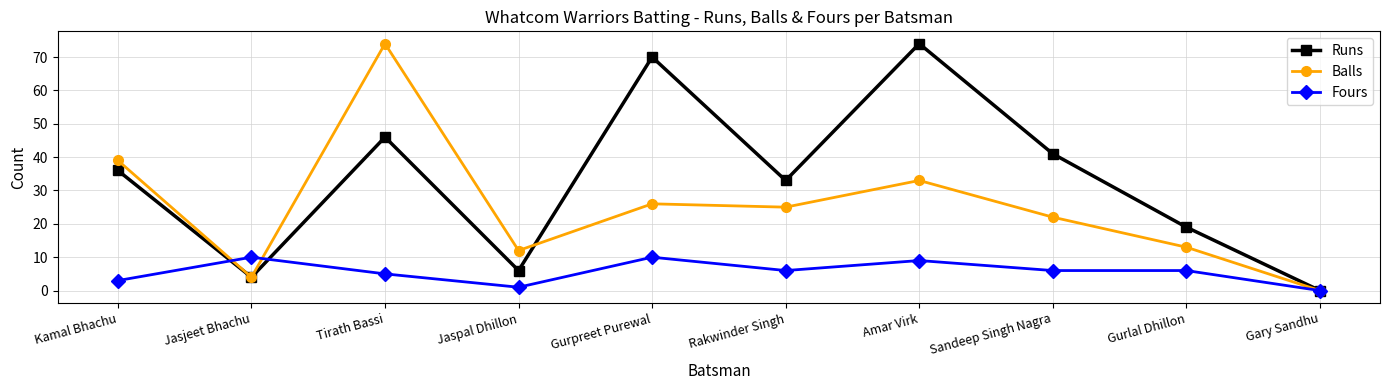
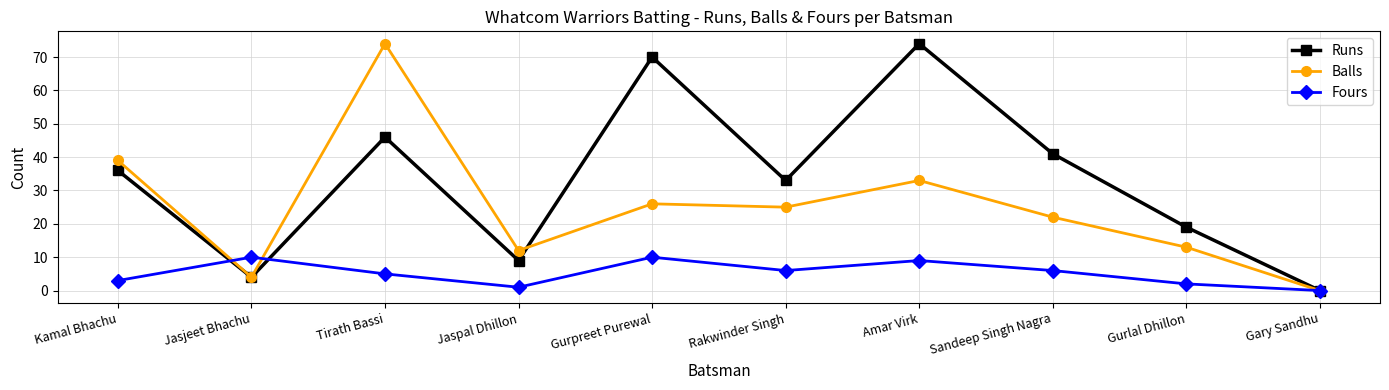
  {
    "Runs": {
      "Kamal Bhachu": 36,
      "Tirath Bassi": 46,
-     "Jaspal Dhillon": 6,
+     "Jaspal Dhillon": 9,
      "Gurpreet Purewal": 70,
      "Rakwinder Singh": 33,
      "Amar Virk": 74,
      "Sandeep Singh Nagra": 41,
      "Gurlal Dhillon": 19
    },
    "Balls": {
      "Kamal Bhachu": 39,
      "Tirath Bassi": 74,
      "Jaspal Dhillon": 12,
      "Gurpreet Purewal": 26,
      "Rakwinder Singh": 25,
      "Amar Virk": 33,
      "Sandeep Singh Nagra": 22,
      "Gurlal Dhillon": 13
    },
    "Fours": {
      "Kamal Bhachu": 3,
      "Jasjeet Bhachu": 10,
      "Tirath Bassi": 5,
      "Jaspal Dhillon": 1,
      "Gurpreet Purewal": 10,
      "Rakwinder Singh": 6,
      "Amar Virk": 9,
      "Sandeep Singh Nagra": 6,
-     "Gurlal Dhillon": 6
+     "Gurlal Dhillon": 2
    }
  }
